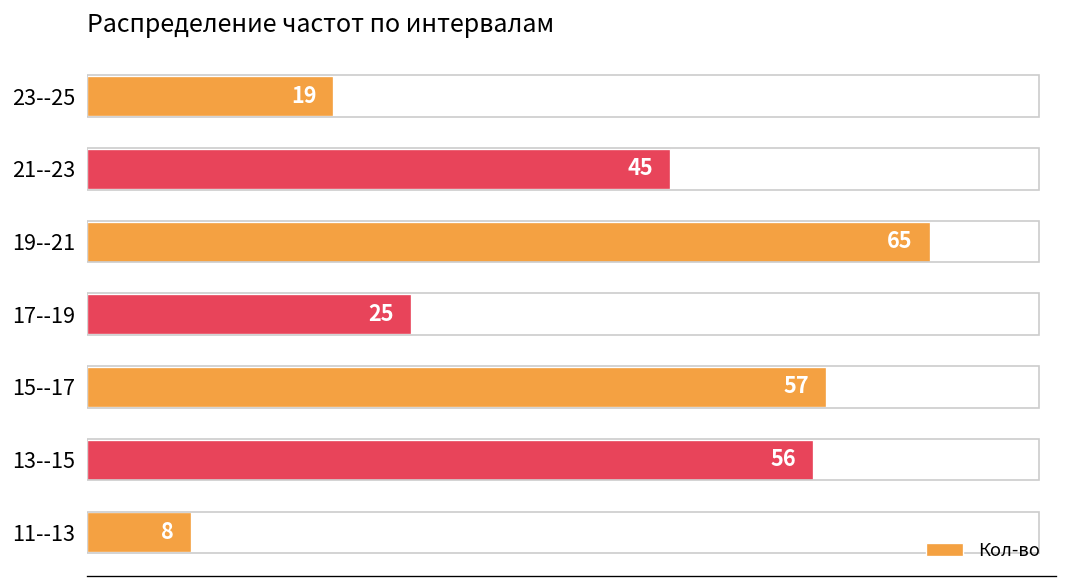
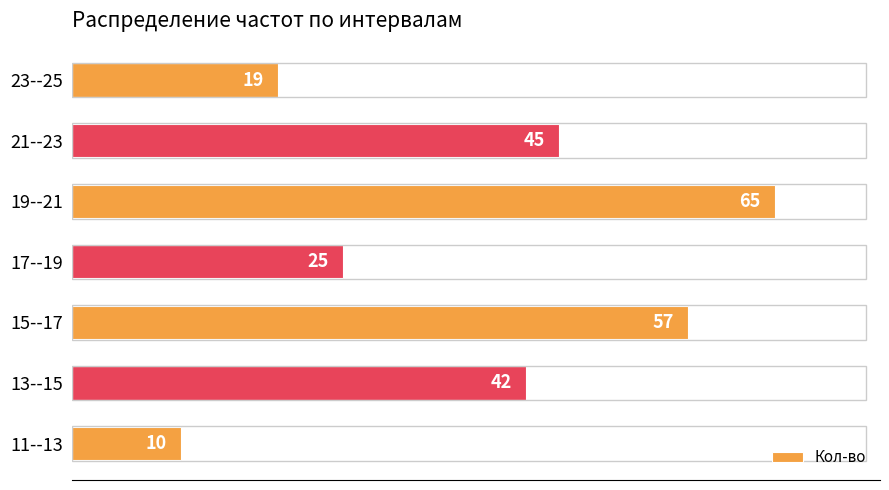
  {
    "23--25": 19,
    "21--23": 45,
    "19--21": 65,
    "17--19": 25,
    "15--17": 57,
-   "13--15": 56,
-   "11--13": 8
+   "13--15": 42,
+   "11--13": 10
  }
